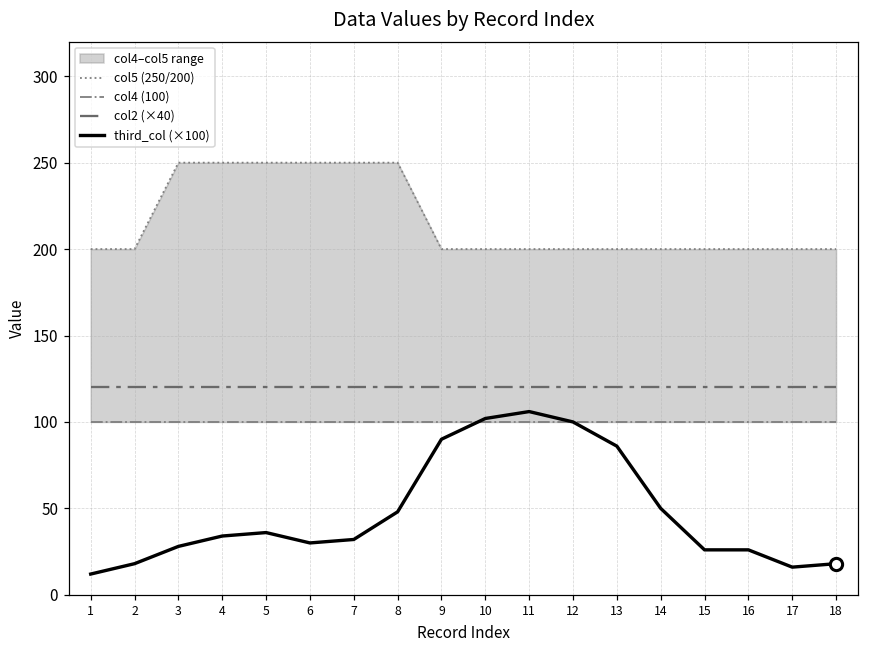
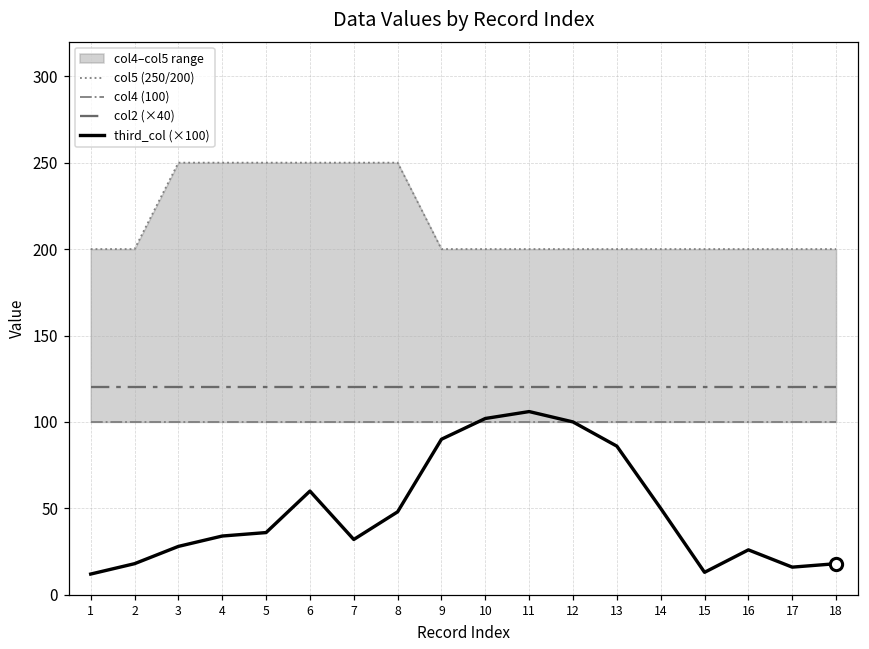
  {
    "third_col (×100)": {
      "1": 12,
      "2": 18,
      "3": 28,
      "4": 34,
      "5": 36,
-     "6": 30,
+     "6": 60,
      "7": 32,
      "8": 48,
      "9": 90,
      "10": 102,
      "11": 106,
      "13": 86,
      "14": 50,
-     "15": 26,
+     "15": 13,
      "16": 26,
      "17": 16
    }
  }
